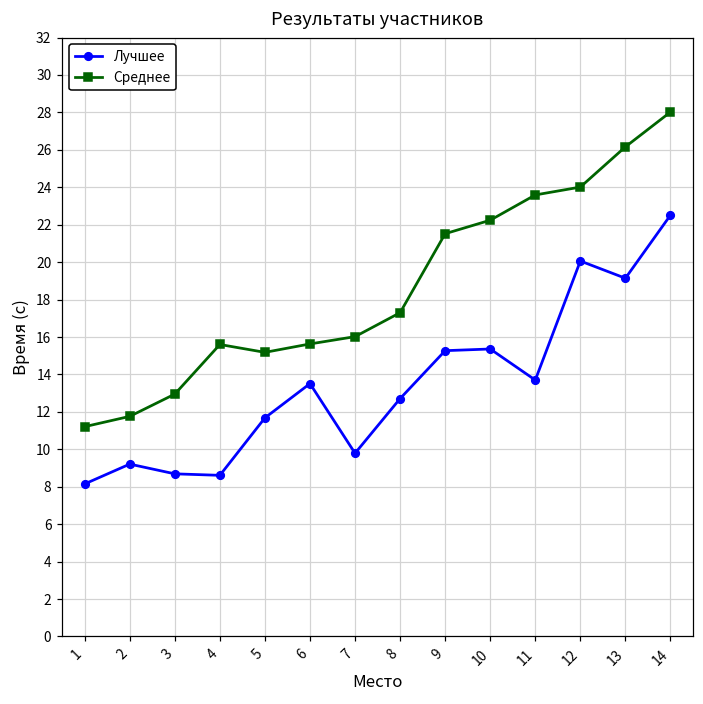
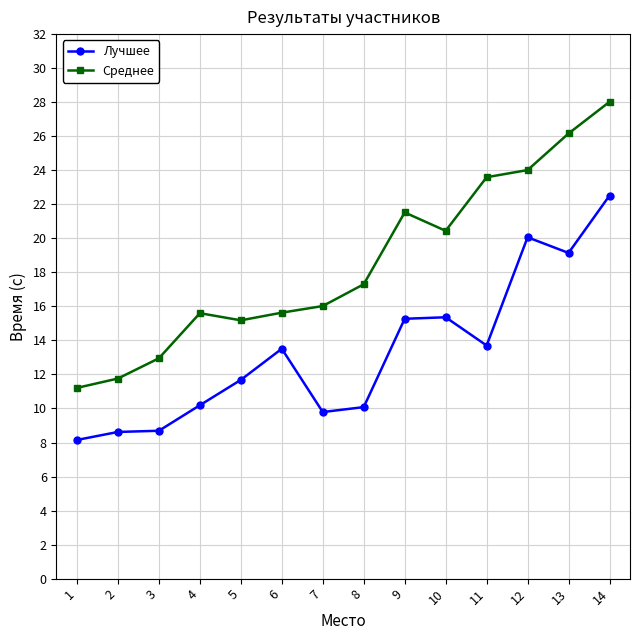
  {
    "Лучшее": {
      "1": 8.2,
-     "2": 9.2,
+     "2": 8.6,
      "3": 8.7,
-     "4": 8.6,
+     "4": 10.2,
      "5": 11.7,
      "6": 13.5,
      "7": 9.8,
-     "8": 12.7,
+     "8": 10.1,
      "9": 15.3,
      "10": 15.4,
      "11": 13.7,
      "12": 20.1,
      "13": 19.1,
      "14": 22.5
    },
    "Среднее": {
      "1": 11.2,
      "2": 11.8,
      "3": 13.0,
      "4": 15.6,
      "5": 15.2,
      "6": 15.6,
      "7": 16.0,
      "8": 17.3,
      "9": 21.5,
-     "10": 22.2,
+     "10": 20.4,
      "11": 23.6,
      "12": 24.0,
      "13": 26.2,
      "14": 28.0
    }
  }
